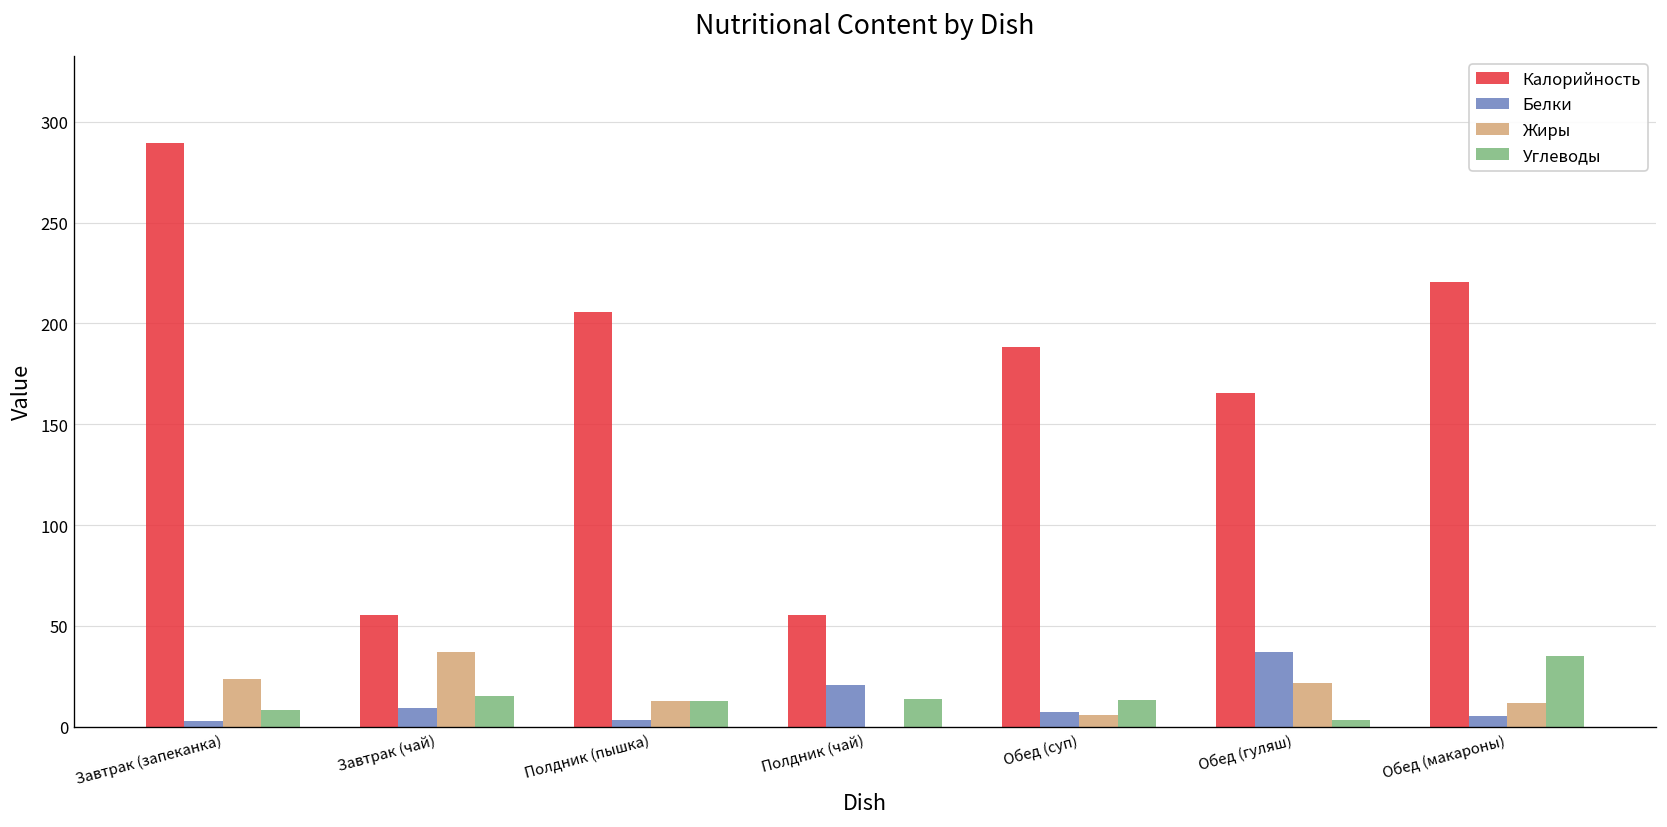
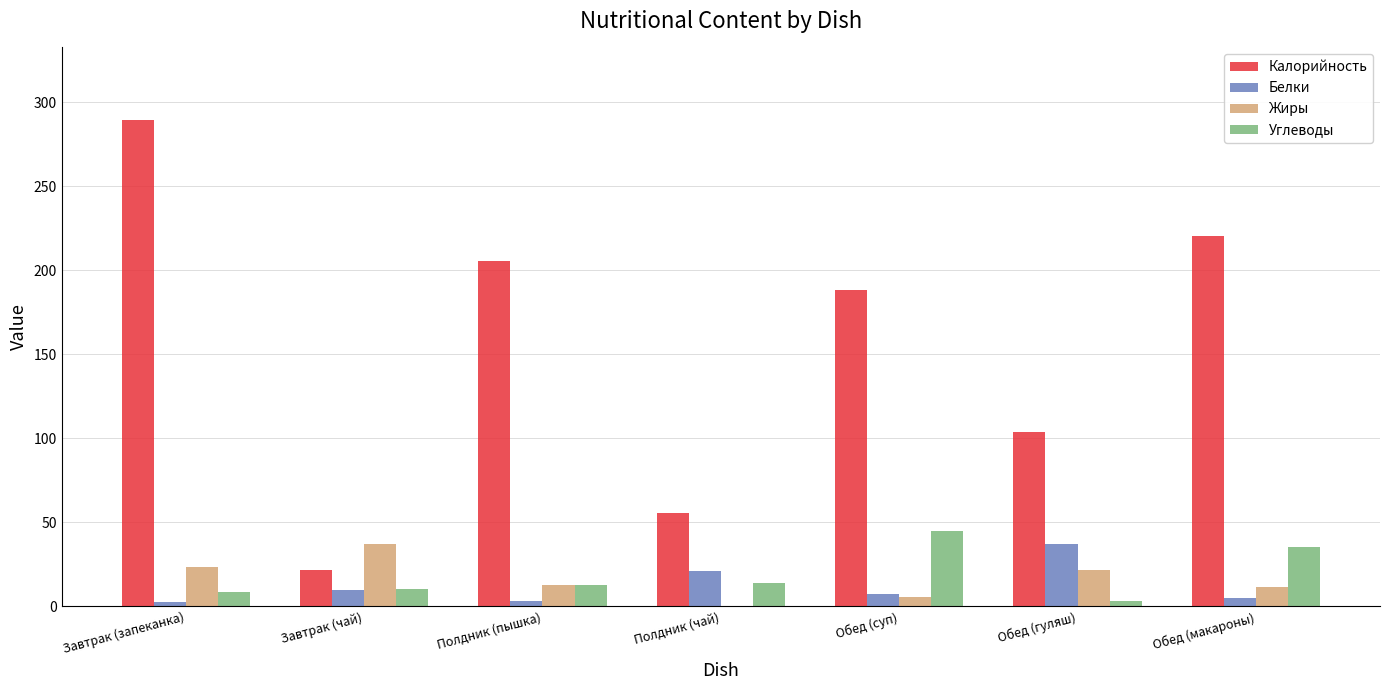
  {
    "Калорийность": {
      "Завтрак (запеканка)": 289,
-     "Завтрак (чай)": 56,
+     "Завтрак (чай)": 22,
      "Полдник (пышка)": 206,
      "Полдник (чай)": 56,
      "Обед (суп)": 188,
-     "Обед (гуляш)": 166,
+     "Обед (гуляш)": 104,
      "Обед (макароны)": 221
    },
    "Белки": {
      "Завтрак (запеканка)": 3,
      "Завтрак (чай)": 9,
      "Полдник (пышка)": 4,
      "Полдник (чай)": 21,
      "Обед (суп)": 7,
      "Обед (гуляш)": 37,
      "Обед (макароны)": 5
    },
    "Жиры": {
      "Завтрак (запеканка)": 24,
      "Завтрак (чай)": 37,
      "Полдник (пышка)": 13,
      "Полдник (чай)": 0,
      "Обед (суп)": 6,
      "Обед (гуляш)": 22,
      "Обед (макароны)": 12
    },
    "Углеводы": {
      "Завтрак (запеканка)": 8,
-     "Завтрак (чай)": 15,
+     "Завтрак (чай)": 10,
      "Полдник (пышка)": 13,
      "Полдник (чай)": 14,
-     "Обед (суп)": 13,
+     "Обед (суп)": 45,
      "Обед (гуляш)": 3,
      "Обед (макароны)": 35
    }
  }
